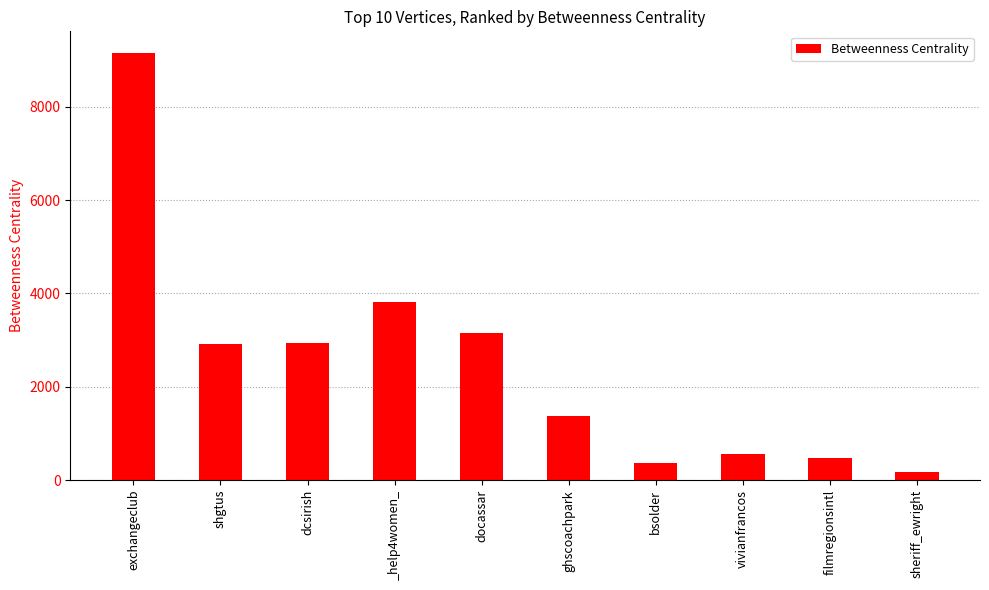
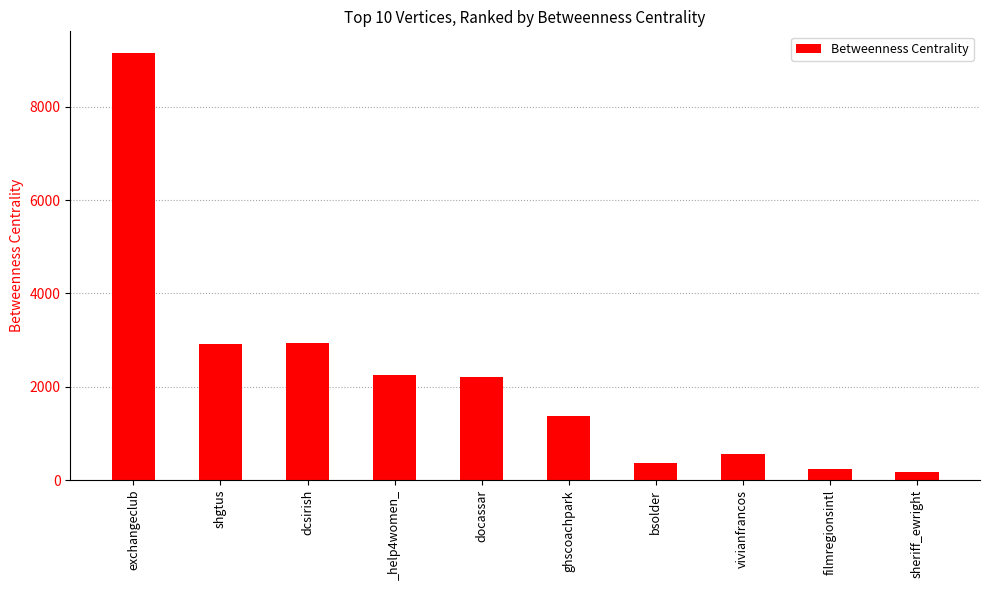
  {
    "exchangeclub": 9200,
    "shgtus": 2900,
    "dcsirish": 2900,
-   "_help4women_": 3800,
-   "docassar": 3200,
+   "_help4women_": 2300,
+   "docassar": 2200,
    "ghscoachpark": 1400,
    "bsolder": 400,
    "vivianfrancos": 600,
-   "filmregionsintl": 500,
+   "filmregionsintl": 200,
    "sheriff_ewright": 200
  }
